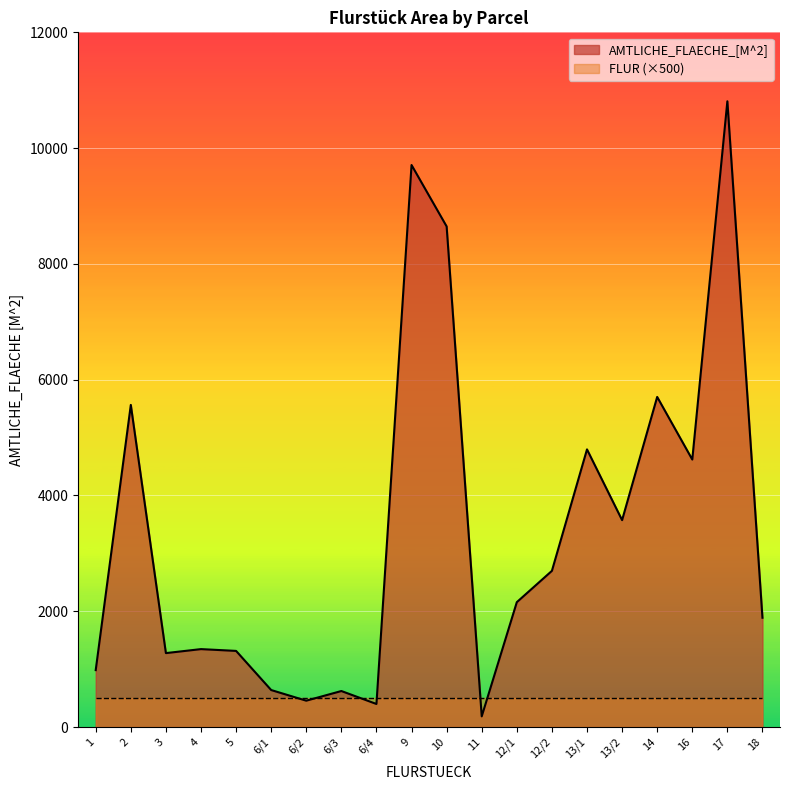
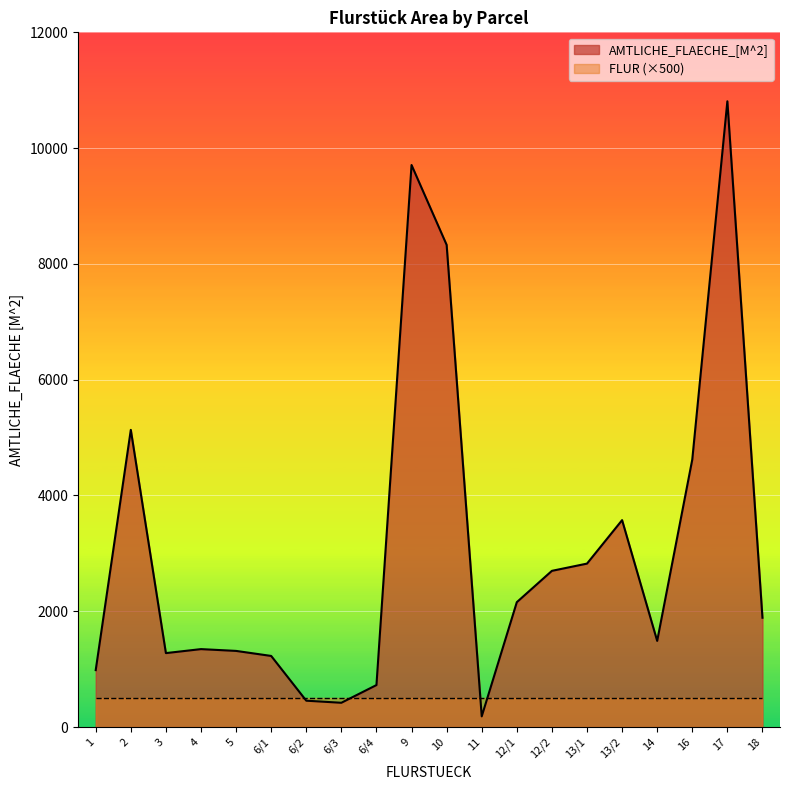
  {
    "AMTLICHE_FLAECHE_[M^2]": {
      "1": 1000,
-     "2": 5600,
+     "2": 5100,
      "3": 1300,
      "4": 1300,
      "5": 1300,
-     "6/1": 600,
+     "6/1": 1200,
      "6/2": 500,
-     "6/3": 600,
-     "6/4": 400,
+     "6/3": 400,
+     "6/4": 700,
      "9": 9700,
-     "10": 8600,
+     "10": 8300,
      "11": 200,
      "12/1": 2200,
      "12/2": 2700,
-     "13/1": 4800,
+     "13/1": 2800,
      "13/2": 3600,
-     "14": 5700,
+     "14": 1500,
      "16": 4600,
      "17": 10800,
      "18": 1900
    },
    "FLUR (×500)": {
      "1": 500,
      "2": 500,
      "3": 500,
      "4": 500,
      "5": 500,
      "6/1": 500,
      "6/2": 500,
      "6/3": 500,
      "6/4": 500,
      "9": 500,
      "10": 500,
      "11": 500,
      "12/1": 500,
      "12/2": 500,
      "13/1": 500,
      "13/2": 500,
      "14": 500,
      "16": 500,
      "17": 500,
      "18": 500
    }
  }
